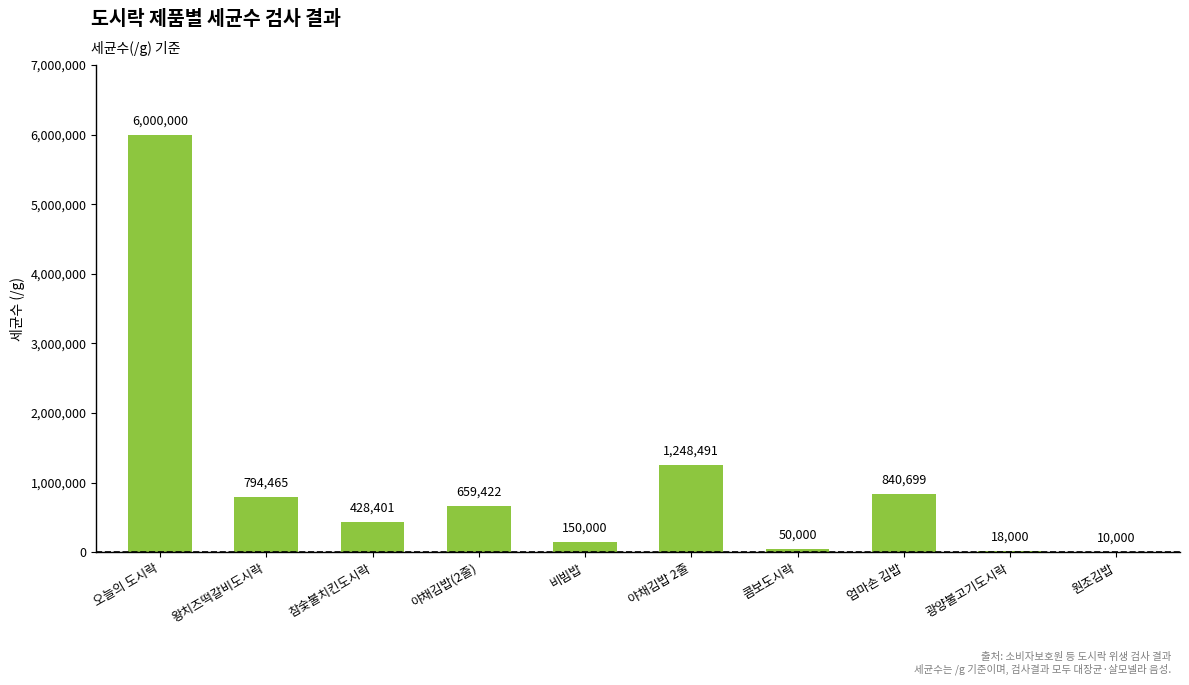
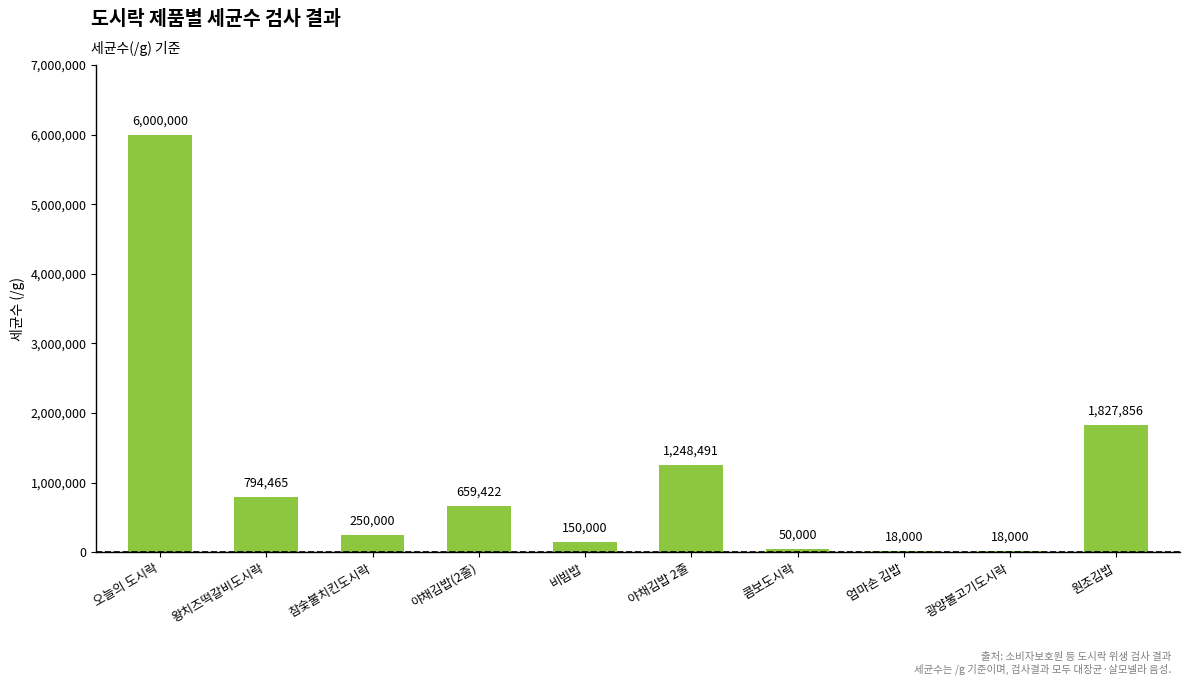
  {
    "오늘의 도시락": "6,000,000",
    "왕치즈떡갈비도시락": "794,465",
-   "참숯불치킨도시락": "428,401",
+   "참숯불치킨도시락": "250,000",
    "야채김밥(2줄)": "659,422",
    "비빔밥": "150,000",
    "야채김밥 2줄": "1,248,491",
    "콤보도시락": "50,000",
-   "엄마손 김밥": "840,699",
+   "엄마손 김밥": "18,000",
    "광양불고기도시락": "18,000",
-   "원조김밥": "10,000"
+   "원조김밥": "1,827,856"
  }
